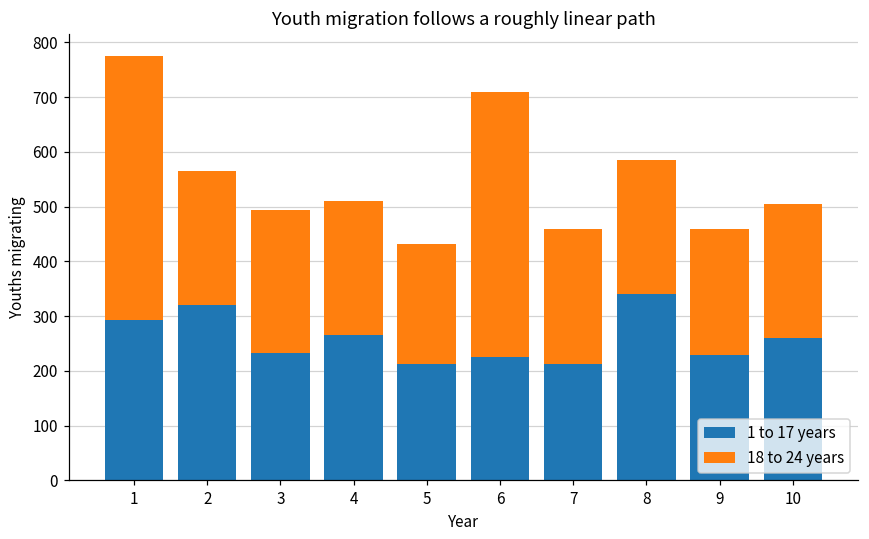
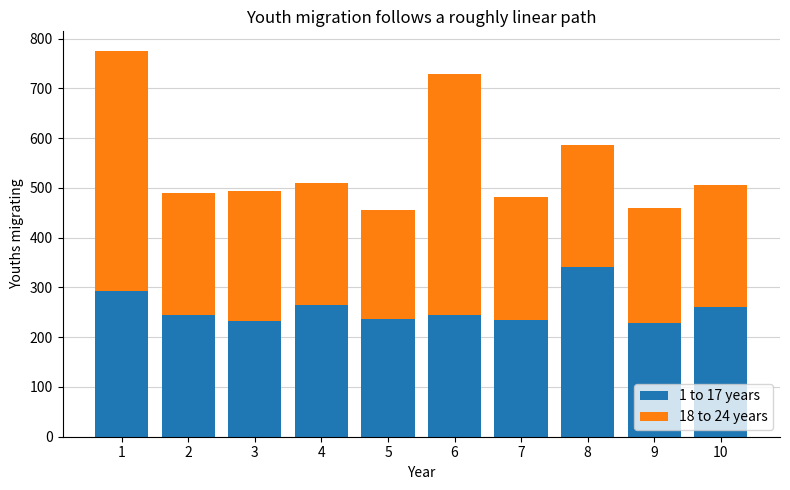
  {
    "1 to 17 years": {
      "1": 290,
-     "2": 320,
+     "2": 250,
      "3": 230,
      "4": 260,
-     "5": 210,
-     "6": 230,
-     "7": 210,
+     "5": 240,
+     "6": 250,
+     "7": 230,
      "8": 340,
      "9": 230,
      "10": 260
    },
    "18 to 24 years": {
      "1": 480,
      "2": 250,
      "3": 260,
      "4": 250,
      "5": 220,
      "6": 480,
      "7": 250,
      "8": 250,
      "9": 230,
      "10": 250
    }
  }
